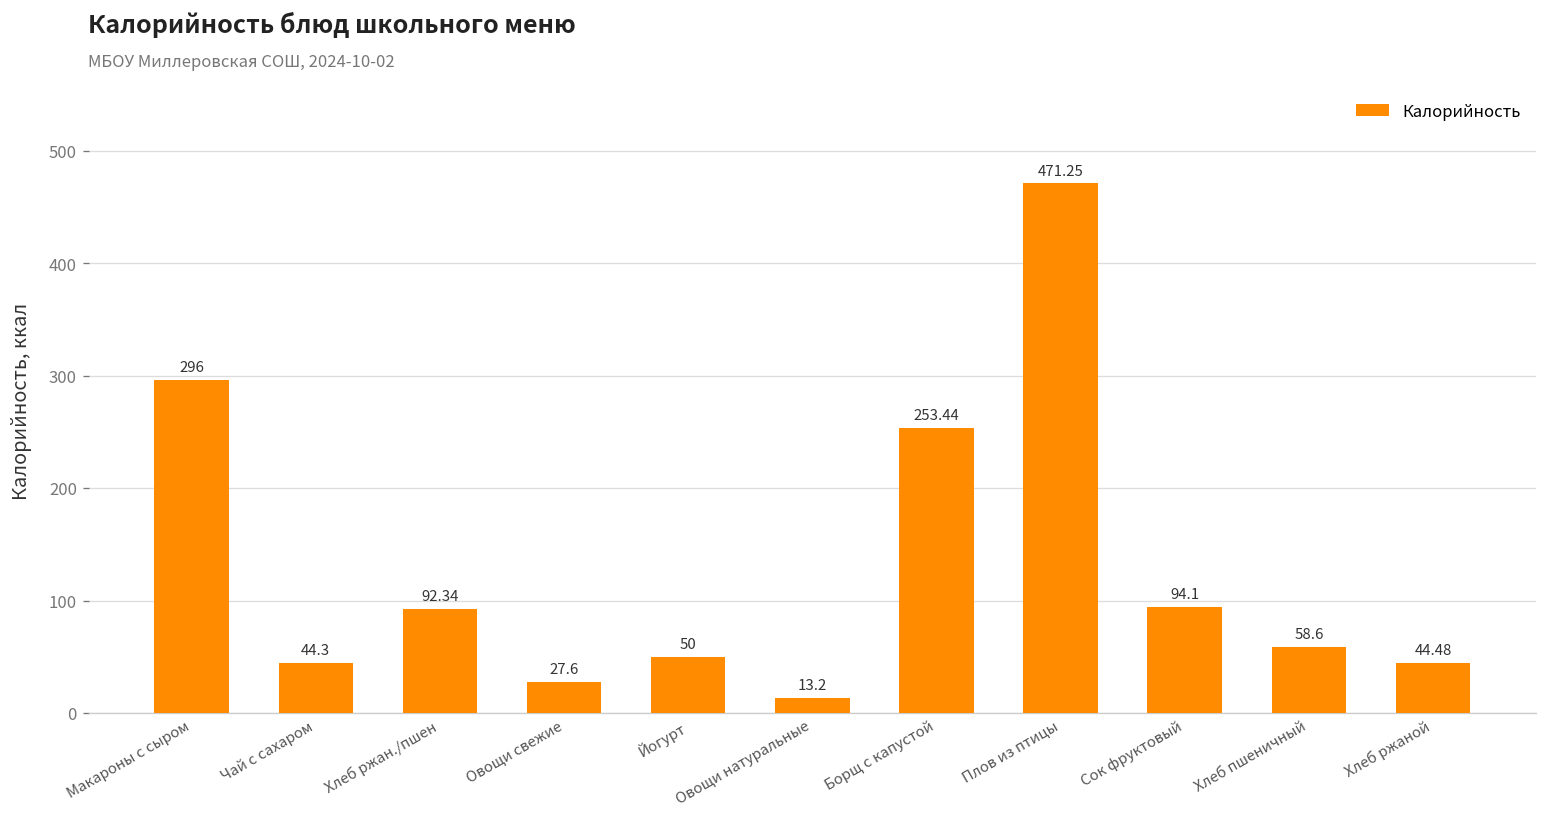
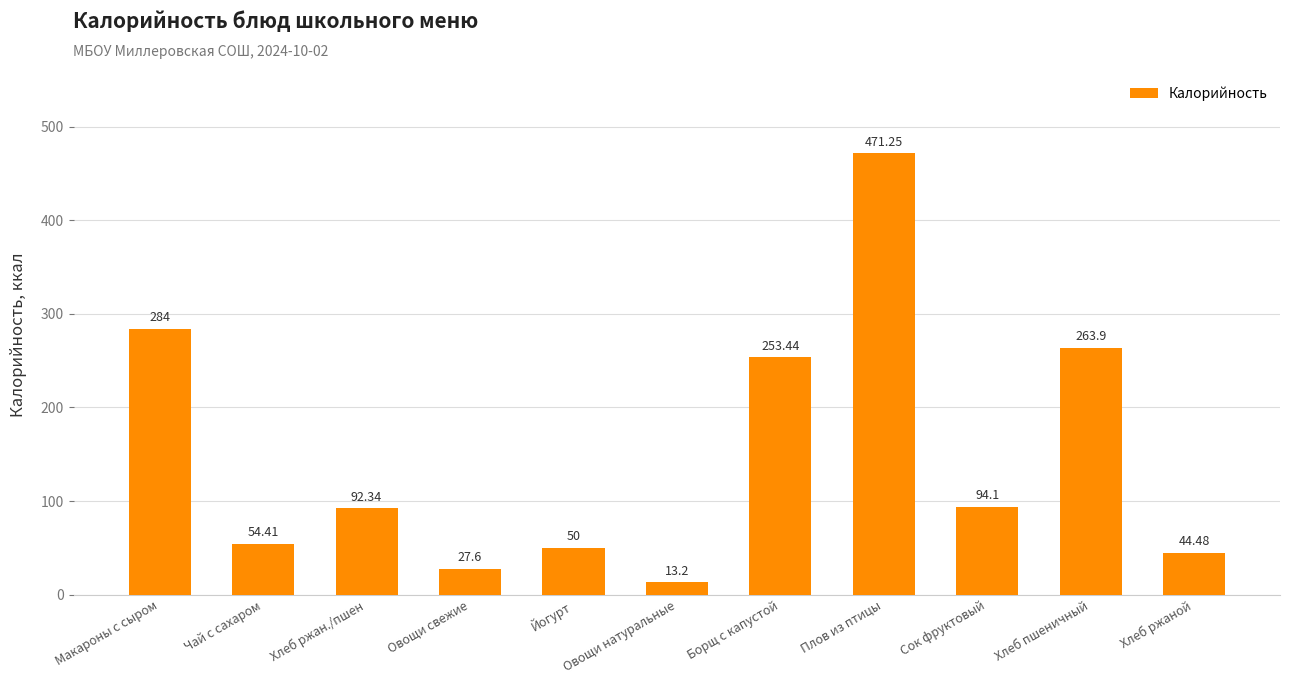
  {
-   "Макароны с сыром": 296,
-   "Чай с сахаром": 44.3,
+   "Макароны с сыром": 284,
+   "Чай с сахаром": 54.41,
    "Хлеб ржан./пшен": 92.34,
    "Овощи свежие": 27.6,
    "Йогурт": 50,
    "Овощи натуральные": 13.2,
    "Борщ с капустой": 253.44,
    "Плов из птицы": 471.25,
    "Сок фруктовый": 94.1,
-   "Хлеб пшеничный": 58.6,
+   "Хлеб пшеничный": 263.9,
    "Хлеб ржаной": 44.48
  }
